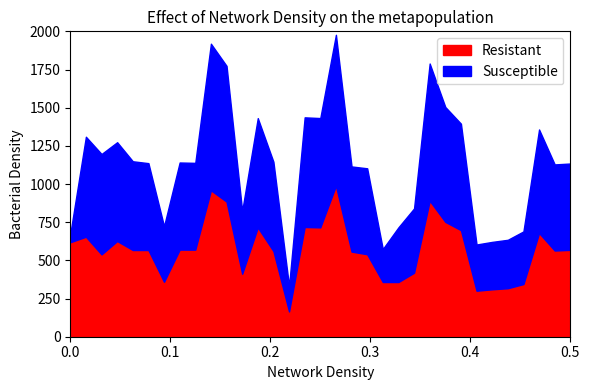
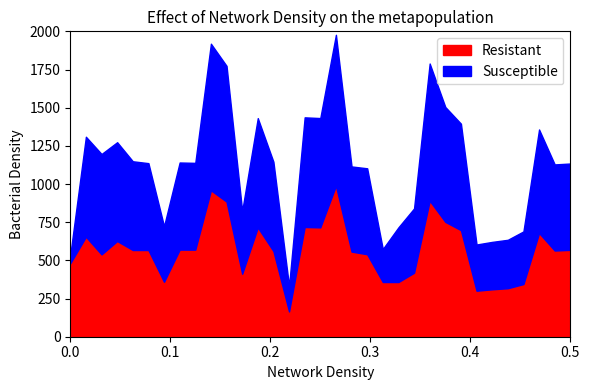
  {
    "Resistant": {
-     "0.0": 620
+     "0.0": 480
    },
    "Susceptible": {
      "0.0": 60,
      "0.5": 570
    }
  }
